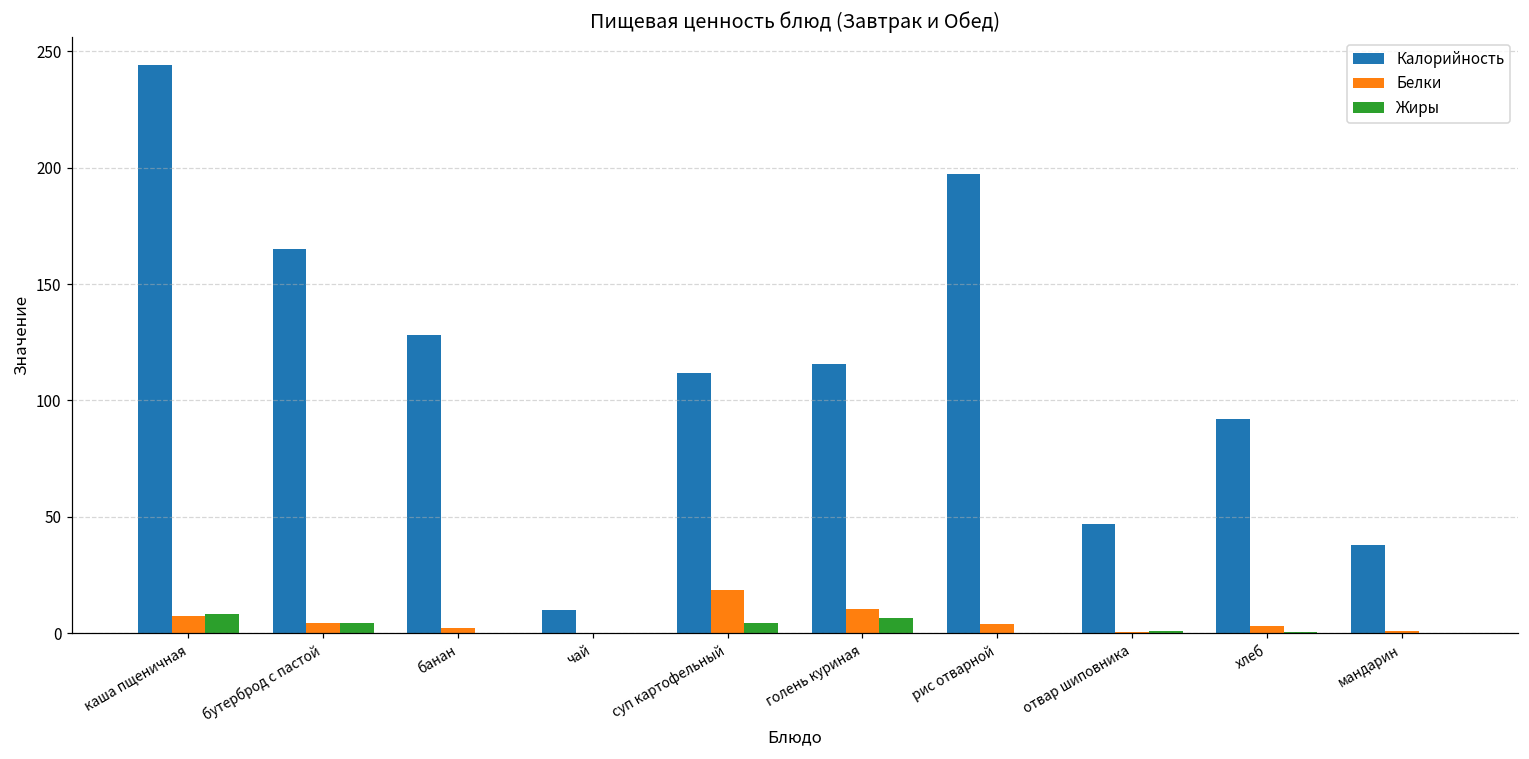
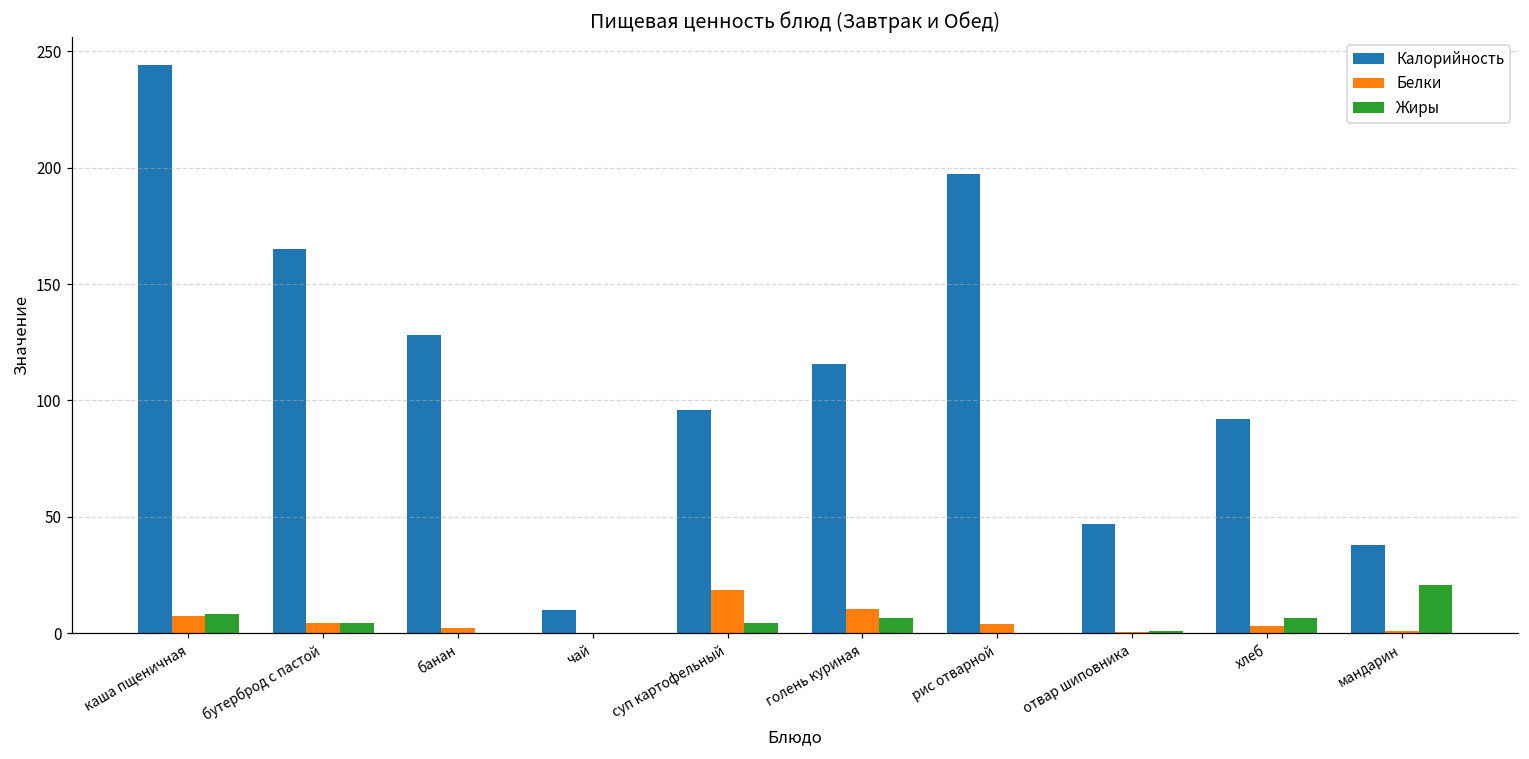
  {
    "Калорийность": {
      "каша пщеничная": 244,
      "бутерброд с пастой": 165,
      "банан": 128,
      "чай": 10,
-     "суп картофельный": 112,
+     "суп картофельный": 96,
      "голень куриная": 115,
      "рис отварной": 197,
      "отвар шиповника": 47,
      "хлеб": 92,
      "мандарин": 38
    },
    "Белки": {
      "каша пщеничная": 7,
      "бутерброд с пастой": 4,
      "банан": 2,
      "чай": 0,
      "суп картофельный": 19,
      "голень куриная": 10,
      "рис отварной": 4,
      "хлеб": 3
    },
    "Жиры": {
      "каша пщеничная": 8,
      "бутерброд с пастой": 4,
      "чай": 0,
      "суп картофельный": 4,
      "голень куриная": 6,
      "рис отварной": 0,
-     "хлеб": 0,
-     "мандарин": 0
+     "хлеб": 7,
+     "мандарин": 21
    }
  }
